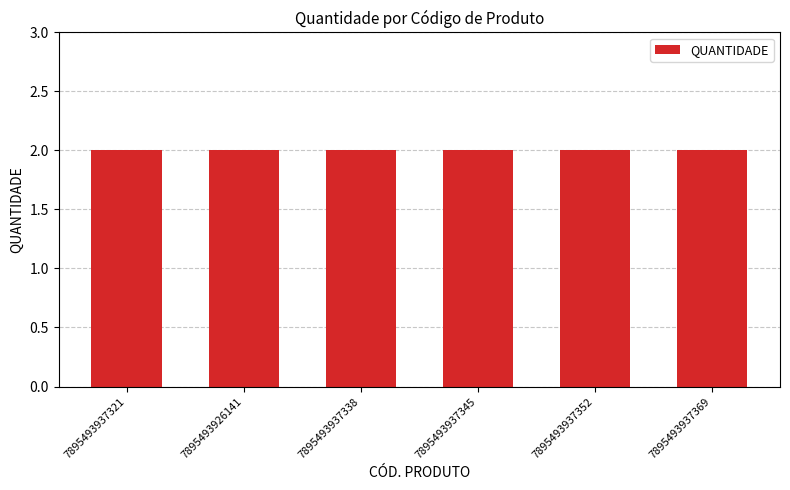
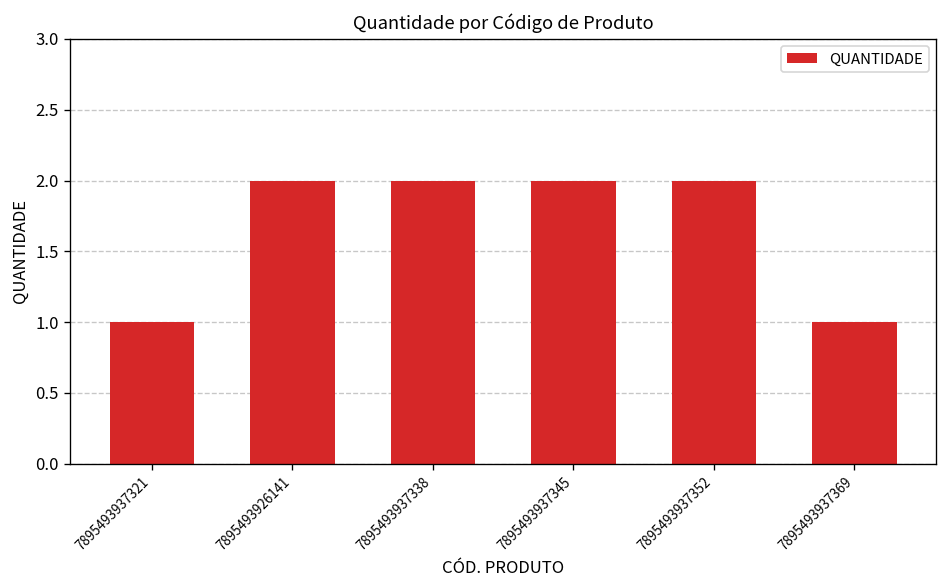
  {
-   "7895493937321": 2,
+   "7895493937321": 1,
    "7895493926141": 2,
    "7895493937338": 2,
    "7895493937345": 2,
    "7895493937352": 2,
-   "7895493937369": 2
+   "7895493937369": 1
  }
